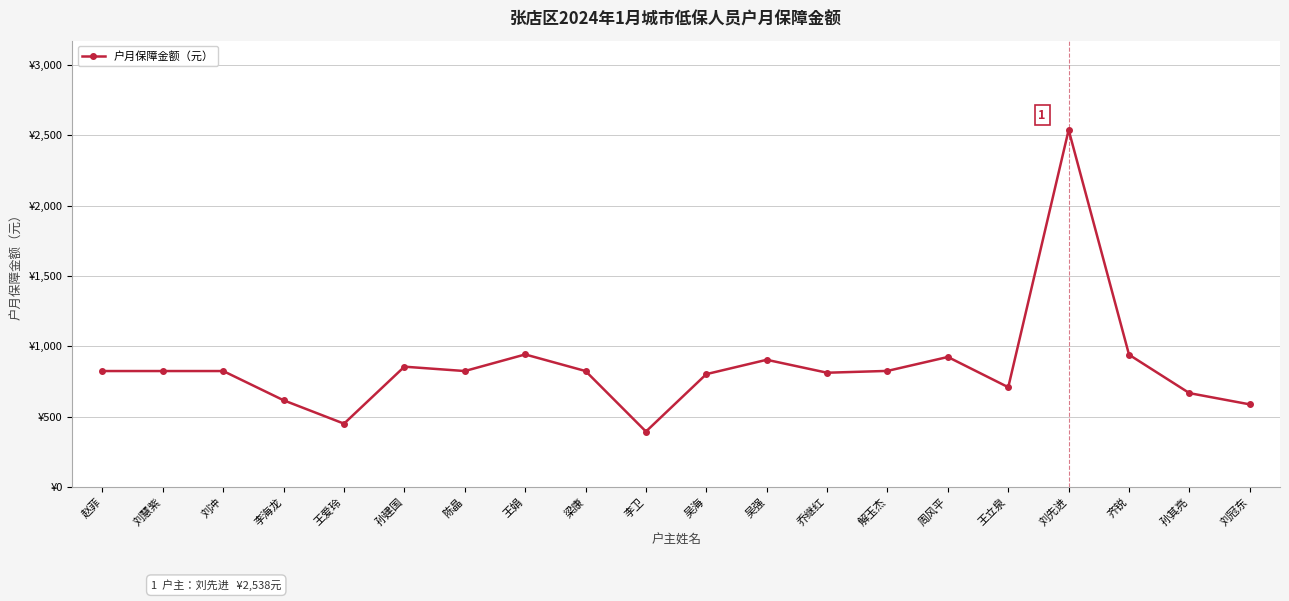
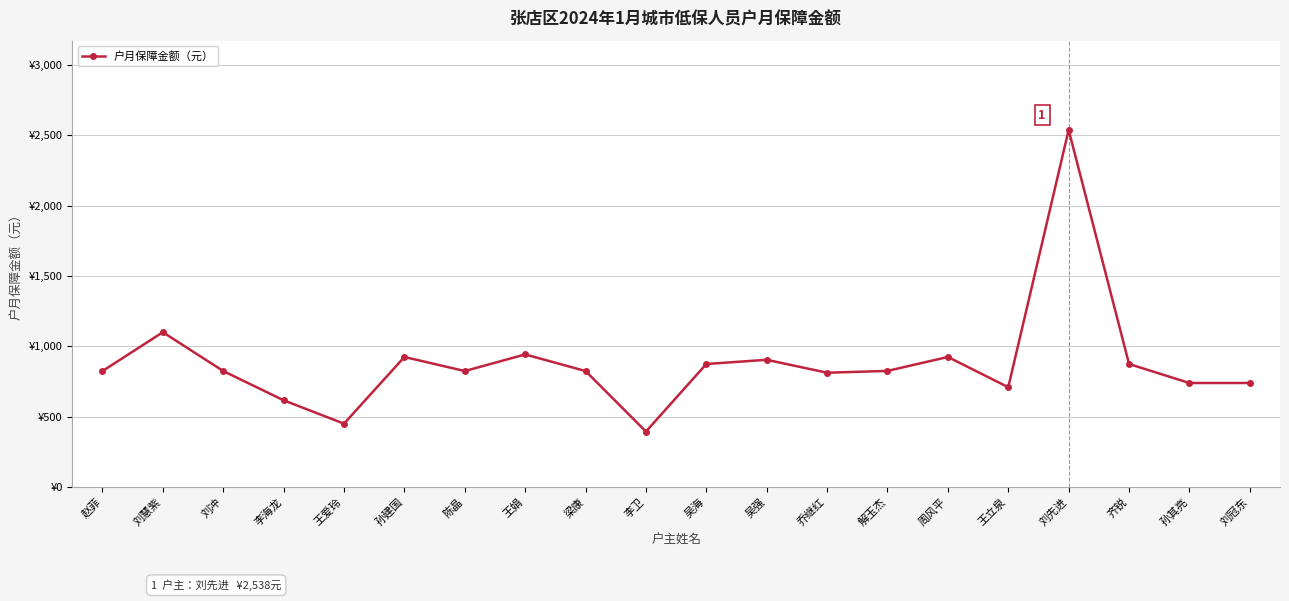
  {
    "赵菲": "¥820",
-   "刘慧紫": "¥820",
+   "刘慧紫": "¥1,100",
    "刘冲": "¥820",
    "李海龙": "¥620",
    "王爱玲": "¥450",
-   "孙建国": "¥860",
+   "孙建国": "¥920",
    "陈晶": "¥820",
    "王娟": "¥940",
    "梁康": "¥820",
    "李卫": "¥390",
-   "吴海": "¥800",
+   "吴海": "¥870",
    "吴强": "¥900",
    "乔继红": "¥810",
    "解玉杰": "¥830",
    "周风平": "¥920",
    "王立泉": "¥710",
-   "齐锐": "¥940",
-   "孙其亮": "¥670",
-   "刘冠东": "¥590"
+   "齐锐": "¥870",
+   "孙其亮": "¥740",
+   "刘冠东": "¥740"
  }
